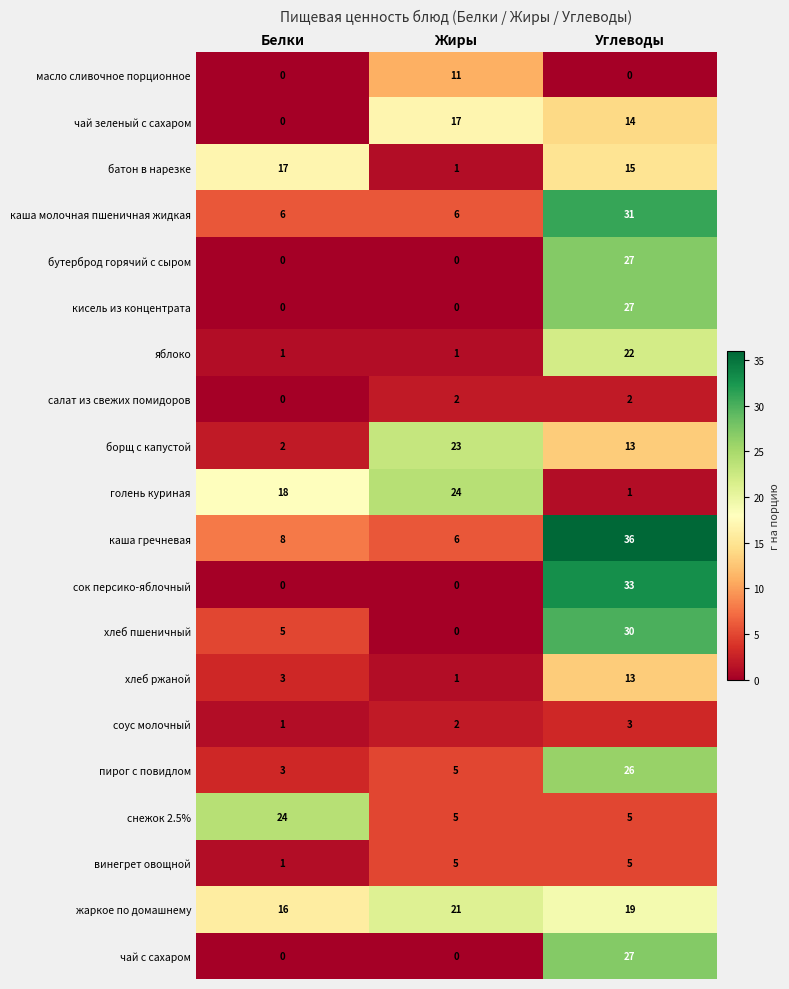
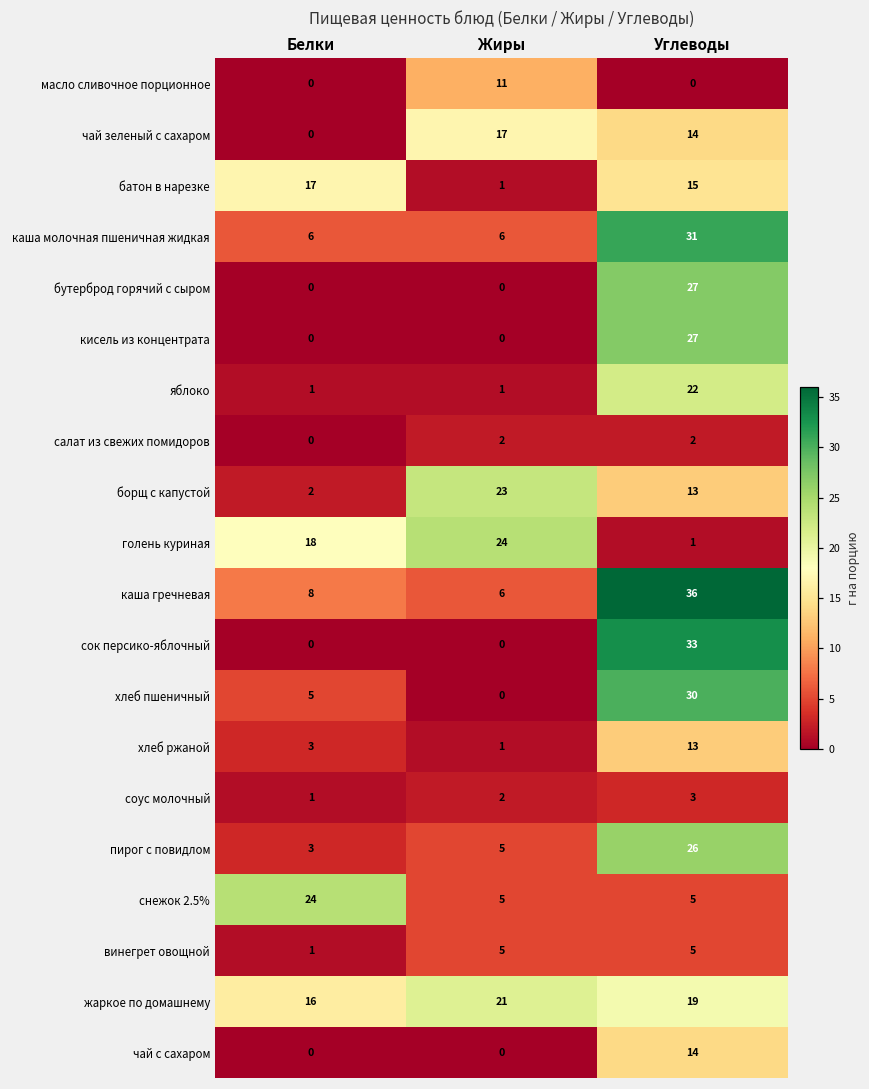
  {
    "масло сливочное порционное": {
      "Белки": 0,
      "Жиры": 11,
      "Углеводы": 0
    },
    "чай зеленый с сахаром": {
      "Белки": 0,
      "Жиры": 17,
      "Углеводы": 14
    },
    "батон в нарезке": {
      "Белки": 17,
      "Жиры": 1,
      "Углеводы": 15
    },
    "каша молочная пшеничная жидкая": {
      "Белки": 6,
      "Жиры": 6,
      "Углеводы": 31
    },
    "бутерброд горячий с сыром": {
      "Белки": 0,
      "Жиры": 0,
      "Углеводы": 27
    },
    "кисель из концентрата": {
      "Белки": 0,
      "Жиры": 0,
      "Углеводы": 27
    },
    "яблоко": {
      "Белки": 1,
      "Жиры": 1,
      "Углеводы": 22
    },
    "салат из свежих помидоров": {
      "Белки": 0,
      "Жиры": 2,
      "Углеводы": 2
    },
    "борщ с капустой": {
      "Белки": 2,
      "Жиры": 23,
      "Углеводы": 13
    },
    "голень куриная": {
      "Белки": 18,
      "Жиры": 24,
      "Углеводы": 1
    },
    "каша гречневая": {
      "Белки": 8,
      "Жиры": 6,
      "Углеводы": 36
    },
    "сок персико-яблочный": {
      "Белки": 0,
      "Жиры": 0,
      "Углеводы": 33
    },
    "хлеб пшеничный": {
      "Белки": 5,
      "Жиры": 0,
      "Углеводы": 30
    },
    "хлеб ржаной": {
      "Белки": 3,
      "Жиры": 1,
      "Углеводы": 13
    },
    "соус молочный": {
      "Белки": 1,
      "Жиры": 2,
      "Углеводы": 3
    },
    "пирог с повидлом": {
      "Белки": 3,
      "Жиры": 5,
      "Углеводы": 26
    },
    "снежок 2.5%": {
      "Белки": 24,
      "Жиры": 5,
      "Углеводы": 5
    },
    "винегрет овощной": {
      "Белки": 1,
      "Жиры": 5,
      "Углеводы": 5
    },
    "жаркое по домашнему": {
      "Белки": 16,
      "Жиры": 21,
      "Углеводы": 19
    },
    "чай с сахаром": {
      "Белки": 0,
      "Жиры": 0,
-     "Углеводы": 27
+     "Углеводы": 14
    }
  }
